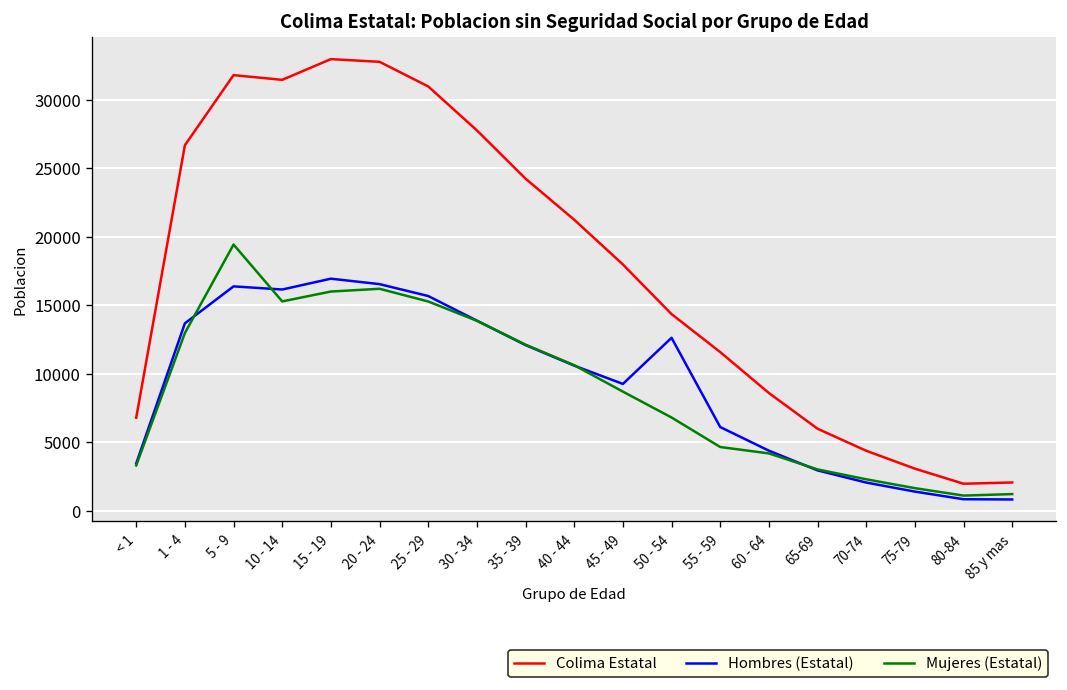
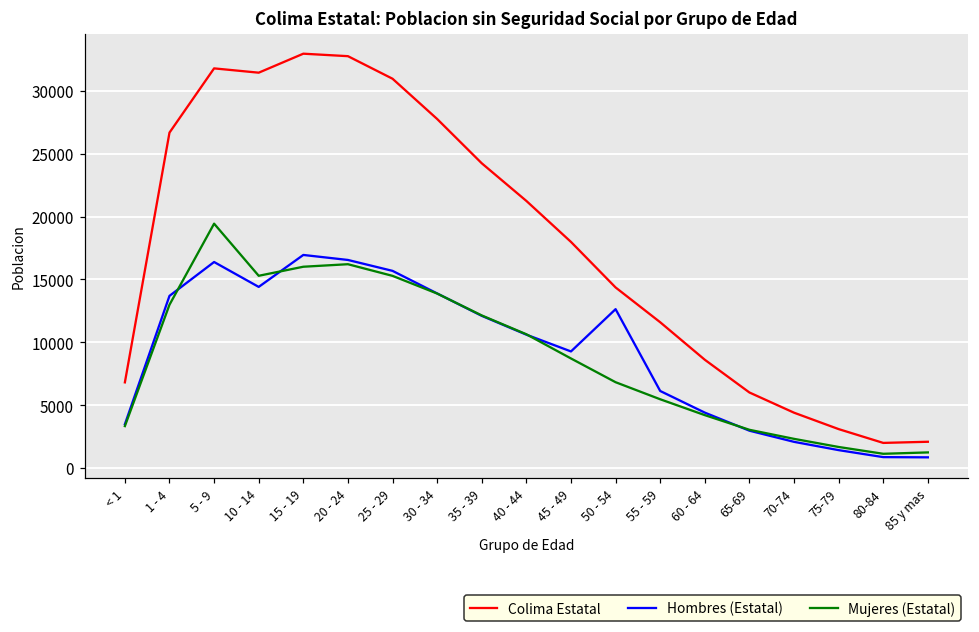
  {
    "Colima Estatal": {
      "< 1": 6800,
      "1 - 4": 26700,
      "5 - 9": 31800,
      "10 - 14": 31400,
      "15 - 19": 32900,
      "20 - 24": 32800,
      "25 - 29": 31000,
      "30 - 34": 27800,
      "35 - 39": 24200,
      "40 - 44": 21200,
      "45 - 49": 18000,
      "50 - 54": 14400,
      "55 - 59": 11600,
      "60 - 64": 8600,
      "65-69": 6000,
      "70-74": 4400,
      "75-79": 3100,
      "80-84": 2000,
      "85 y mas": 2100
    },
    "Hombres (Estatal)": {
      "1 - 4": 13700,
      "5 - 9": 16400,
-     "10 - 14": 16200,
+     "10 - 14": 14400,
      "15 - 19": 16900,
      "20 - 24": 16500,
      "25 - 29": 15700,
      "45 - 49": 9300,
      "50 - 54": 12600,
      "55 - 59": 6100,
      "70-74": 2100,
      "75-79": 1400,
      "80-84": 900,
      "85 y mas": 800
    },
    "Mujeres (Estatal)": {
      "1 - 4": 13000,
      "5 - 9": 19400,
      "10 - 14": 15300,
      "15 - 19": 16000,
      "20 - 24": 16200,
      "25 - 29": 15300,
      "45 - 49": 8700,
      "50 - 54": 6800,
-     "55 - 59": 4700,
+     "55 - 59": 5500,
      "70-74": 2300,
      "75-79": 1700,
      "80-84": 1100,
      "85 y mas": 1200
    }
  }
